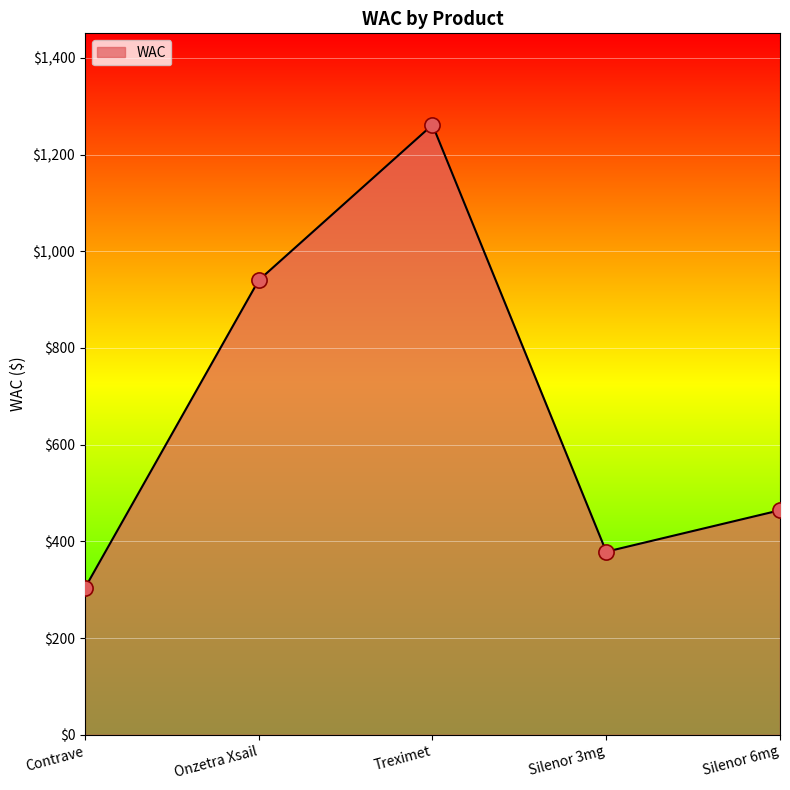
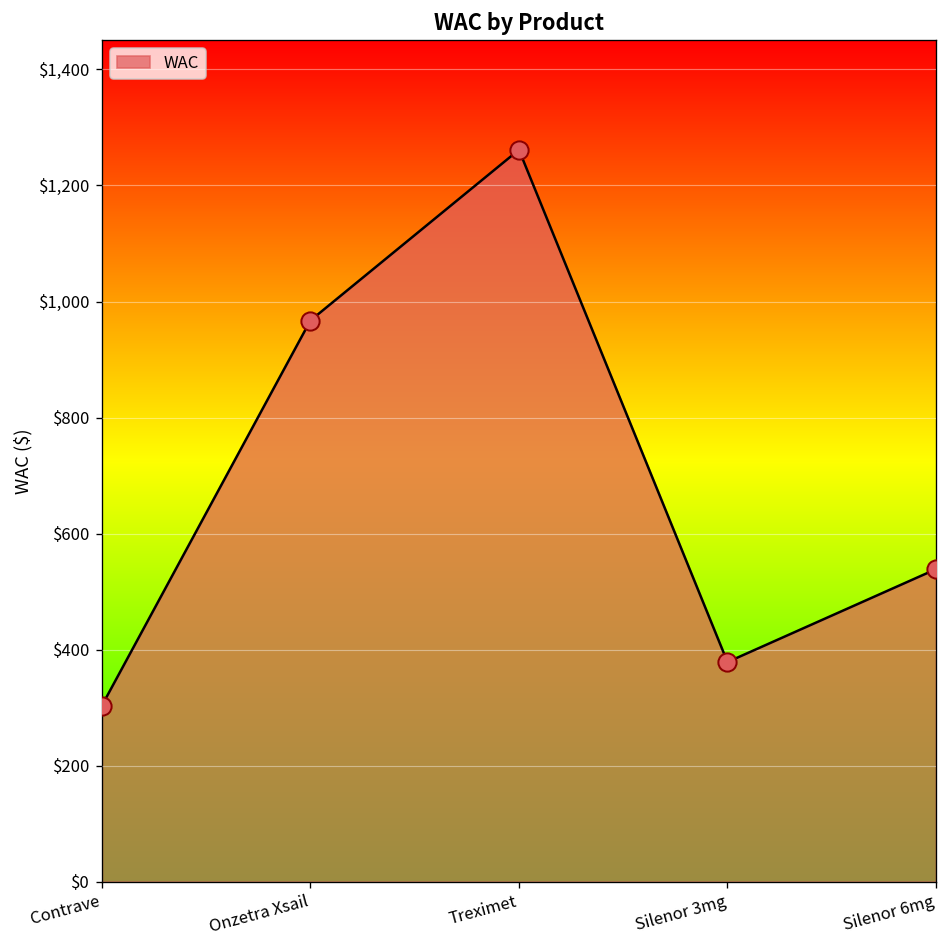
  {
    "Contrave": "$300",
-   "Onzetra Xsail": "$940",
+   "Onzetra Xsail": "$970",
    "Treximet": "$1,260",
    "Silenor 3mg": "$380",
-   "Silenor 6mg": "$460"
+   "Silenor 6mg": "$540"
  }
